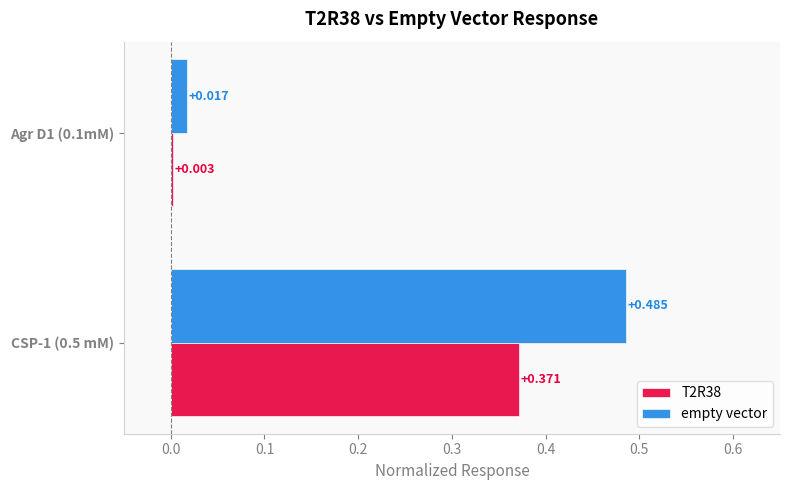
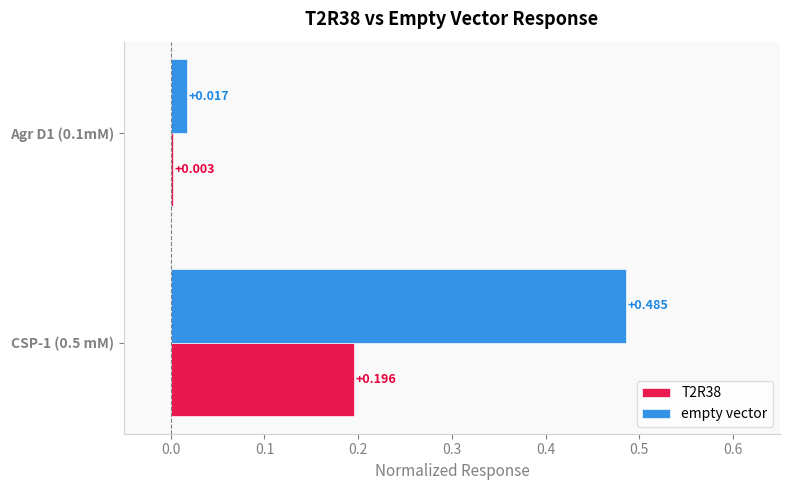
  {
    "T2R38": {
      "Agr D1 (0.1mM)": "+0.003",
-     "CSP-1 (0.5 mM)": "+0.371"
+     "CSP-1 (0.5 mM)": "+0.196"
    },
    "empty vector": {
      "Agr D1 (0.1mM)": "+0.017",
      "CSP-1 (0.5 mM)": "+0.485"
    }
  }
